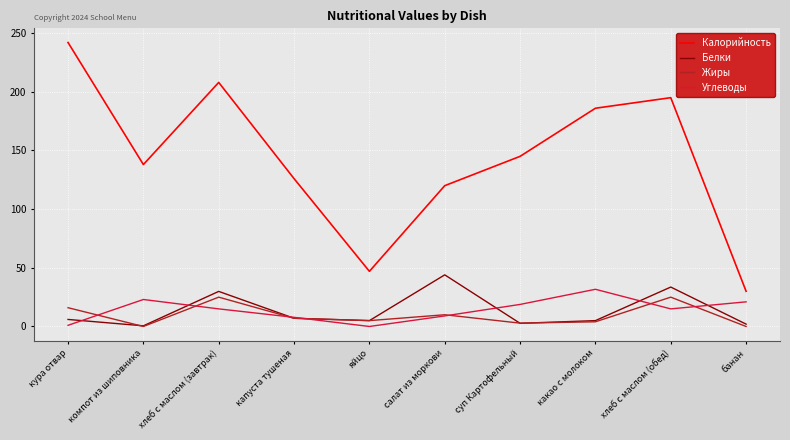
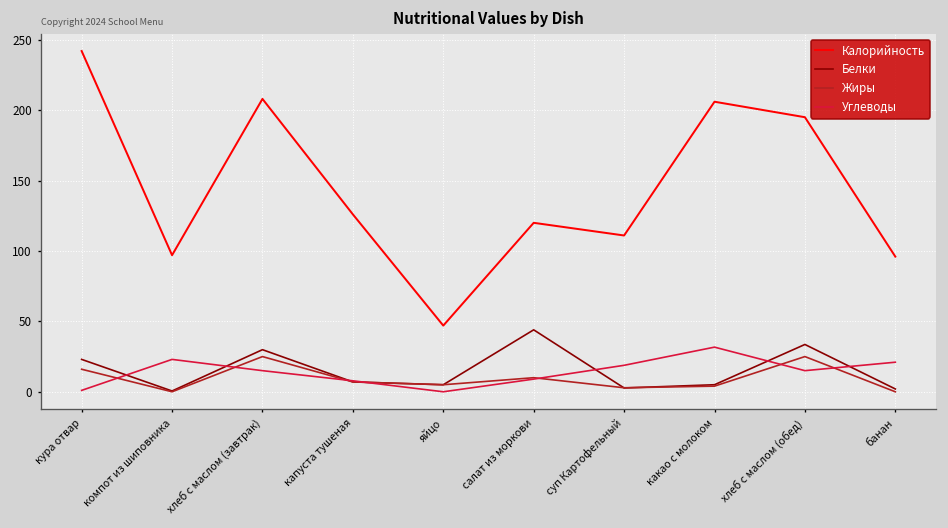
  {
    "Калорийность": {
-     "компот из шиповника": 138,
+     "компот из шиповника": 97,
      "хлеб с маслом (завтрак)": 208,
      "капуста тушеная": 126,
      "яйцо": 47,
      "салат из моркови": 120,
-     "суп Картофельный": 145,
-     "какао с молоком": 186,
+     "суп Картофельный": 111,
+     "какао с молоком": 206,
      "хлеб с маслом (обед)": 195,
-     "банан": 30
+     "банан": 96
    },
    "Белки": {
-     "кура отвар": 6,
+     "кура отвар": 23,
      "хлеб с маслом (завтрак)": 30,
      "салат из моркови": 44,
      "хлеб с маслом (обед)": 34
    }
  }
